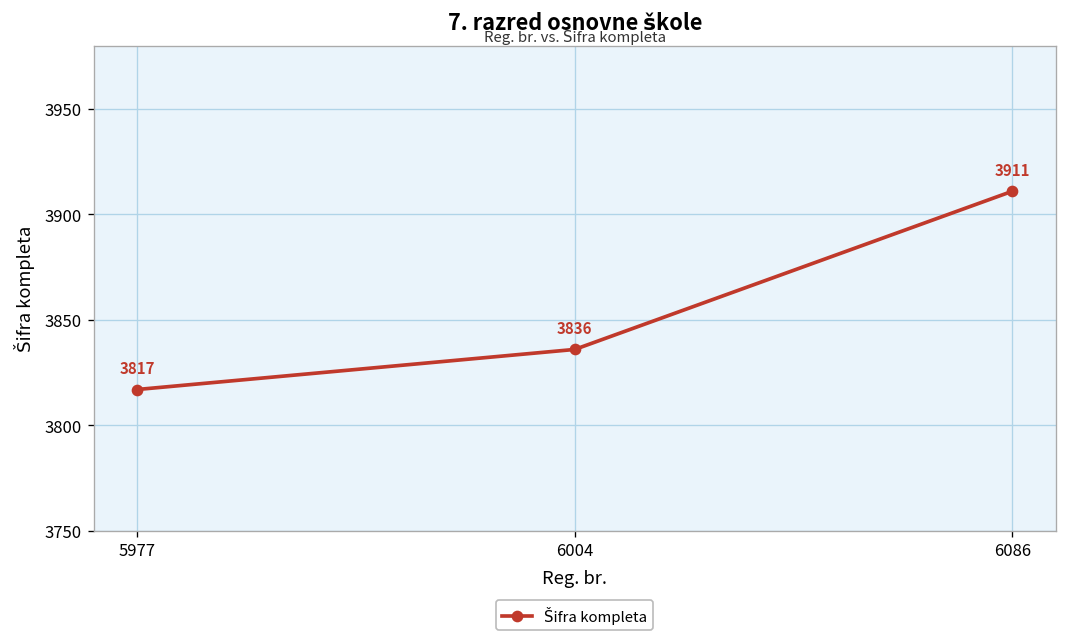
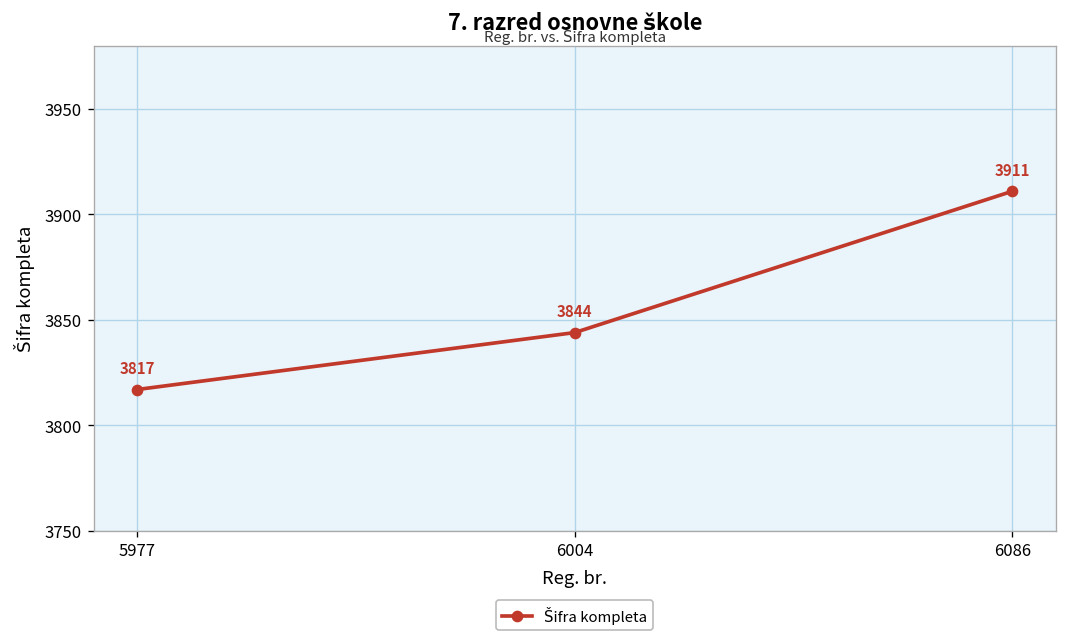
  {
    "5977": 3817,
-   "6004": 3836,
+   "6004": 3844,
    "6086": 3911
  }
